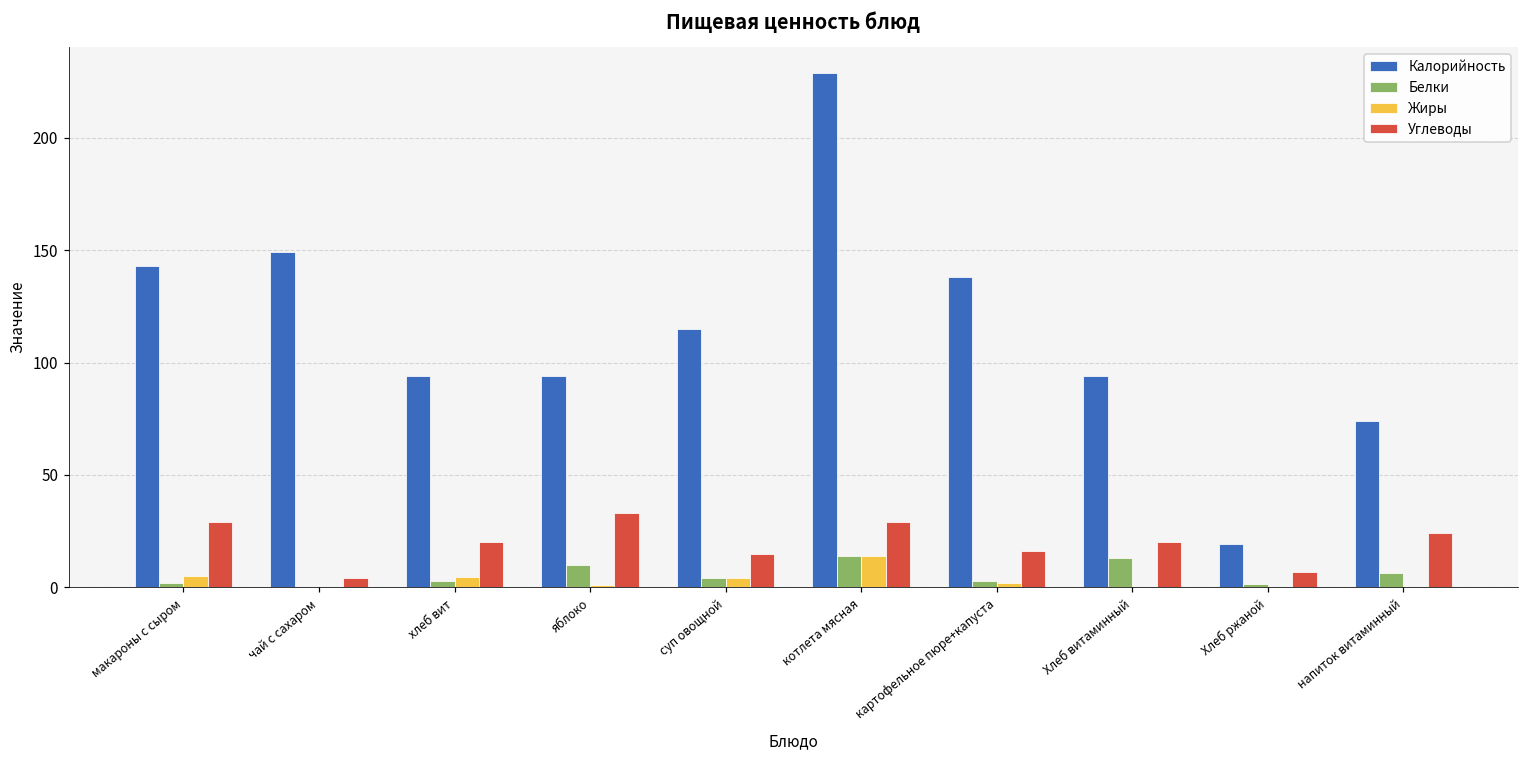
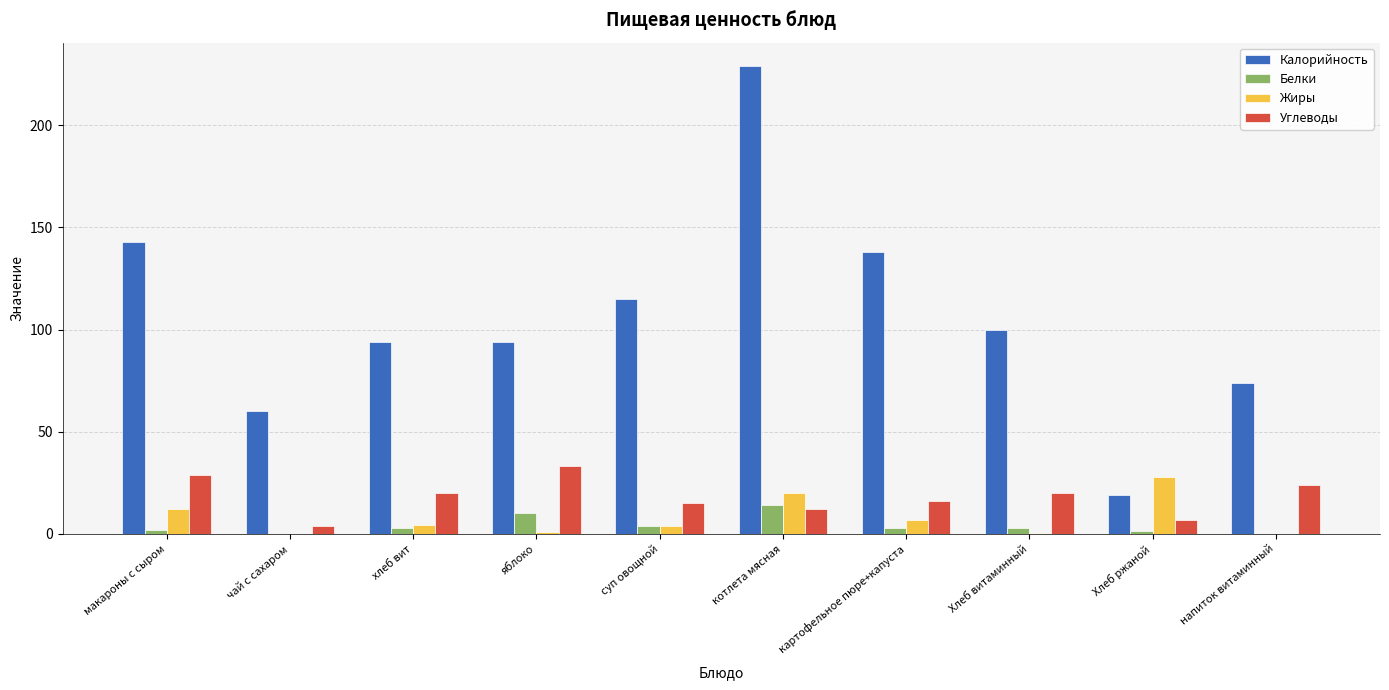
  {
    "Калорийность": {
      "макароны с сыром": 143,
-     "чай с сахаром": 149,
+     "чай с сахаром": 60,
      "хлеб вит": 94,
      "яблоко": 94,
      "суп овощной": 115,
      "котлета мясная": 229,
      "картофельное пюре+капуста": 138,
-     "Хлеб витаминный": 94,
+     "Хлеб витаминный": 100,
      "Хлеб ржаной": 19,
      "напиток витаминный": 74
    },
    "Белки": {
      "макароны с сыром": 2,
      "хлеб вит": 3,
      "яблоко": 10,
      "суп овощной": 4,
      "котлета мясная": 14,
      "картофельное пюре+капуста": 3,
-     "Хлеб витаминный": 13,
+     "Хлеб витаминный": 3,
      "Хлеб ржаной": 1,
-     "напиток витаминный": 6
+     "напиток витаминный": 0
    },
    "Жиры": {
-     "макароны с сыром": 5,
+     "макароны с сыром": 12,
      "чай с сахаром": 0,
      "хлеб вит": 4,
      "суп овощной": 4,
-     "котлета мясная": 14,
-     "картофельное пюре+капуста": 2,
-     "Хлеб ржаной": 0,
+     "котлета мясная": 20,
+     "картофельное пюре+капуста": 7,
+     "Хлеб ржаной": 28,
      "напиток витаминный": 0
    },
    "Углеводы": {
      "макароны с сыром": 29,
      "чай с сахаром": 4,
      "хлеб вит": 20,
      "яблоко": 33,
      "суп овощной": 15,
-     "котлета мясная": 29,
+     "котлета мясная": 12,
      "картофельное пюре+капуста": 16,
      "Хлеб витаминный": 20,
      "Хлеб ржаной": 7,
      "напиток витаминный": 24
    }
  }
